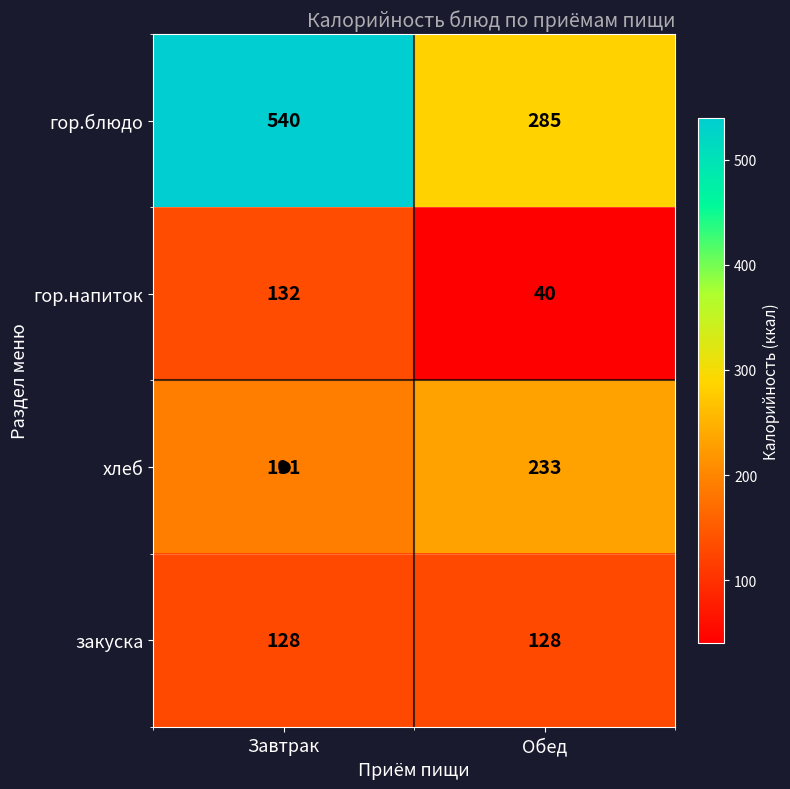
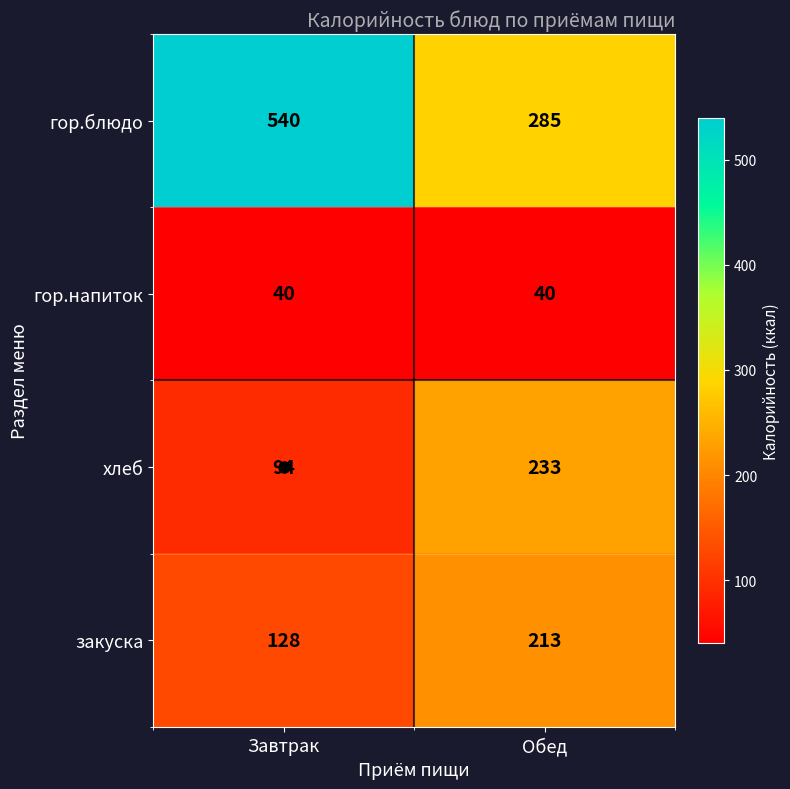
  {
    "гор.блюдо": {
      "Завтрак": 540,
      "Обед": 285
    },
    "гор.напиток": {
-     "Завтрак": 132,
+     "Завтрак": 40,
      "Обед": 40
    },
    "хлеб": {
-     "Завтрак": 191,
+     "Завтрак": 94,
      "Обед": 233
    },
    "закуска": {
      "Завтрак": 128,
-     "Обед": 128
+     "Обед": 213
    }
  }
